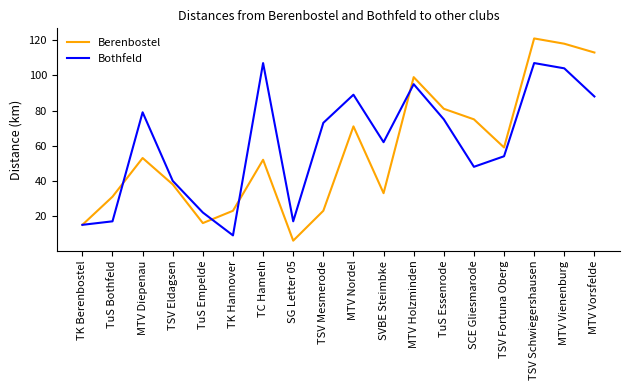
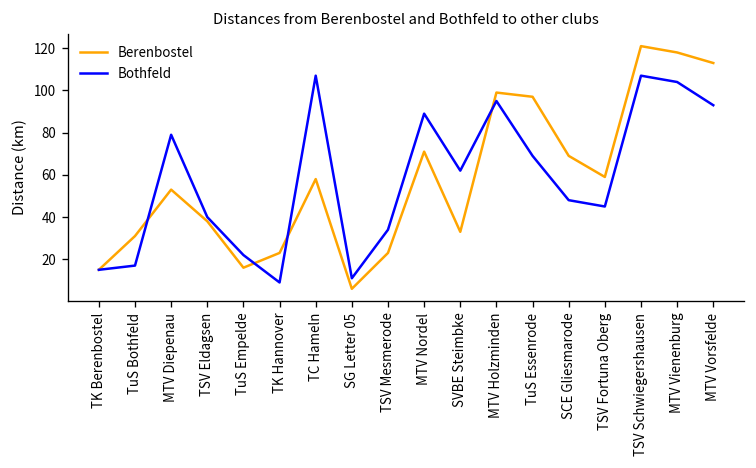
  {
    "Berenbostel": {
      "TuS Bothfeld": 31,
      "MTV Diepenau": 53,
      "TSV Eldagsen": 38,
      "TuS Empelde": 16,
      "TK Hannover": 23,
-     "TC Hameln": 52,
+     "TC Hameln": 58,
      "SG Letter 05": 6,
      "TSV Mesmerode": 23,
      "MTV Nordel": 71,
      "SVBE Steimbke": 33,
      "MTV Holzminden": 99,
-     "TuS Essenrode": 81,
-     "SCE Gliesmarode": 75,
+     "TuS Essenrode": 97,
+     "SCE Gliesmarode": 69,
      "TSV Fortuna Oberg": 59,
      "TSV Schwiegershausen": 121,
      "MTV Vienenburg": 118,
      "MTV Vorsfelde": 113
    },
    "Bothfeld": {
      "TuS Bothfeld": 17,
      "MTV Diepenau": 79,
      "TSV Eldagsen": 40,
      "TuS Empelde": 22,
      "TK Hannover": 9,
      "TC Hameln": 107,
-     "SG Letter 05": 17,
-     "TSV Mesmerode": 73,
+     "SG Letter 05": 11,
+     "TSV Mesmerode": 34,
      "MTV Nordel": 89,
      "SVBE Steimbke": 62,
      "MTV Holzminden": 95,
-     "TuS Essenrode": 75,
+     "TuS Essenrode": 69,
      "SCE Gliesmarode": 48,
-     "TSV Fortuna Oberg": 54,
+     "TSV Fortuna Oberg": 45,
      "TSV Schwiegershausen": 107,
      "MTV Vienenburg": 104,
-     "MTV Vorsfelde": 88
+     "MTV Vorsfelde": 93
    }
  }
